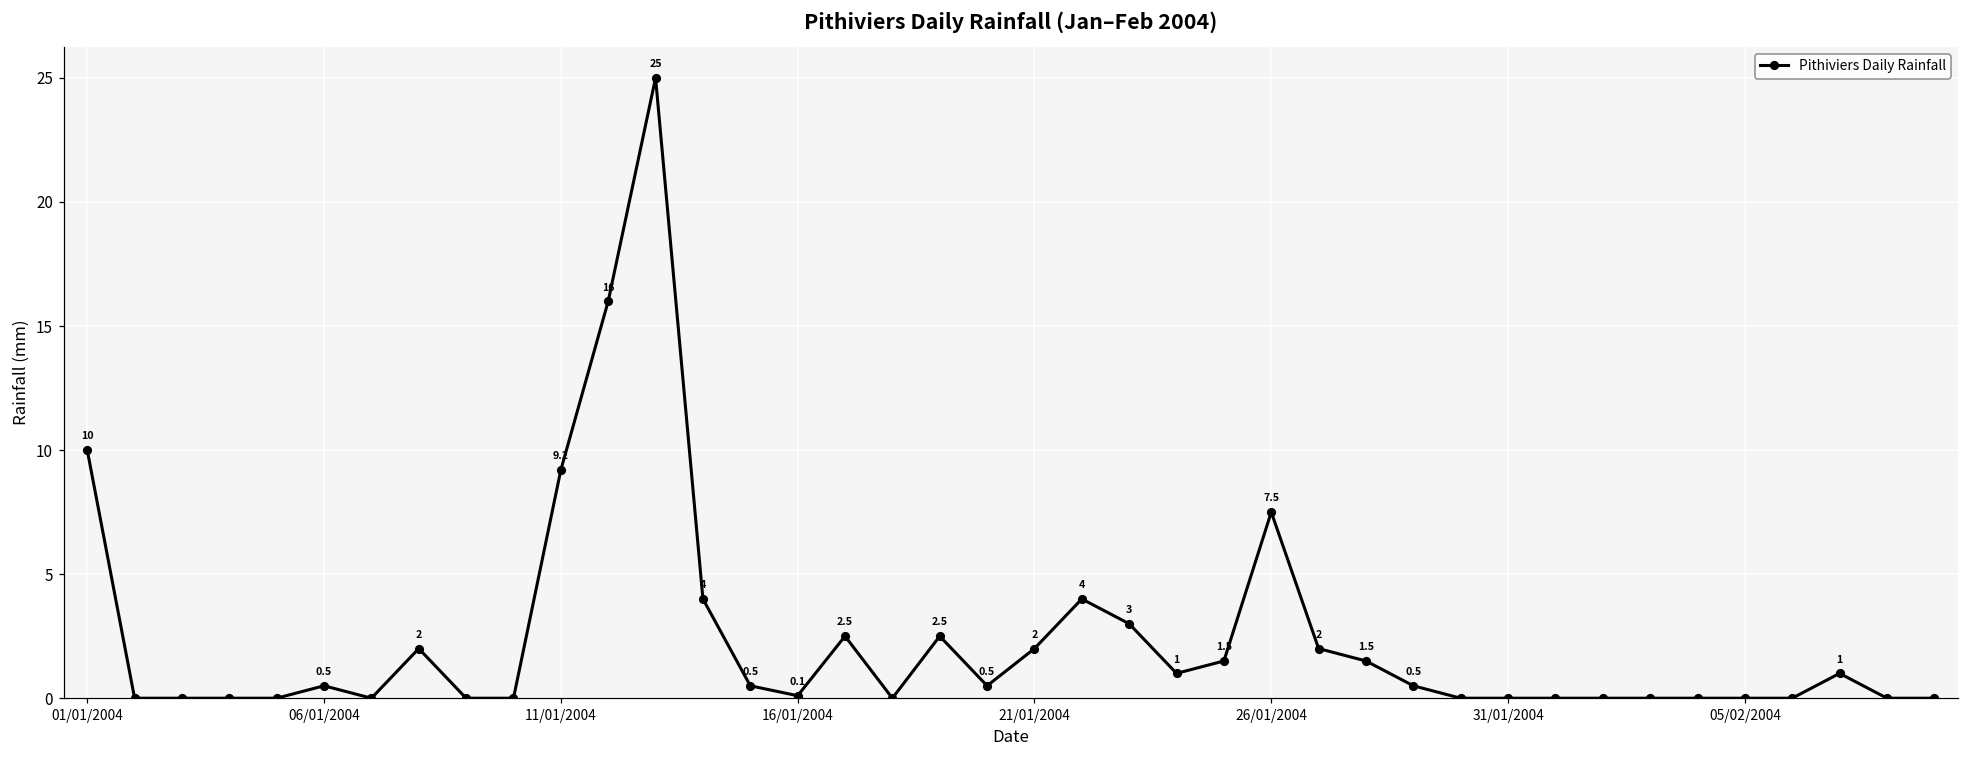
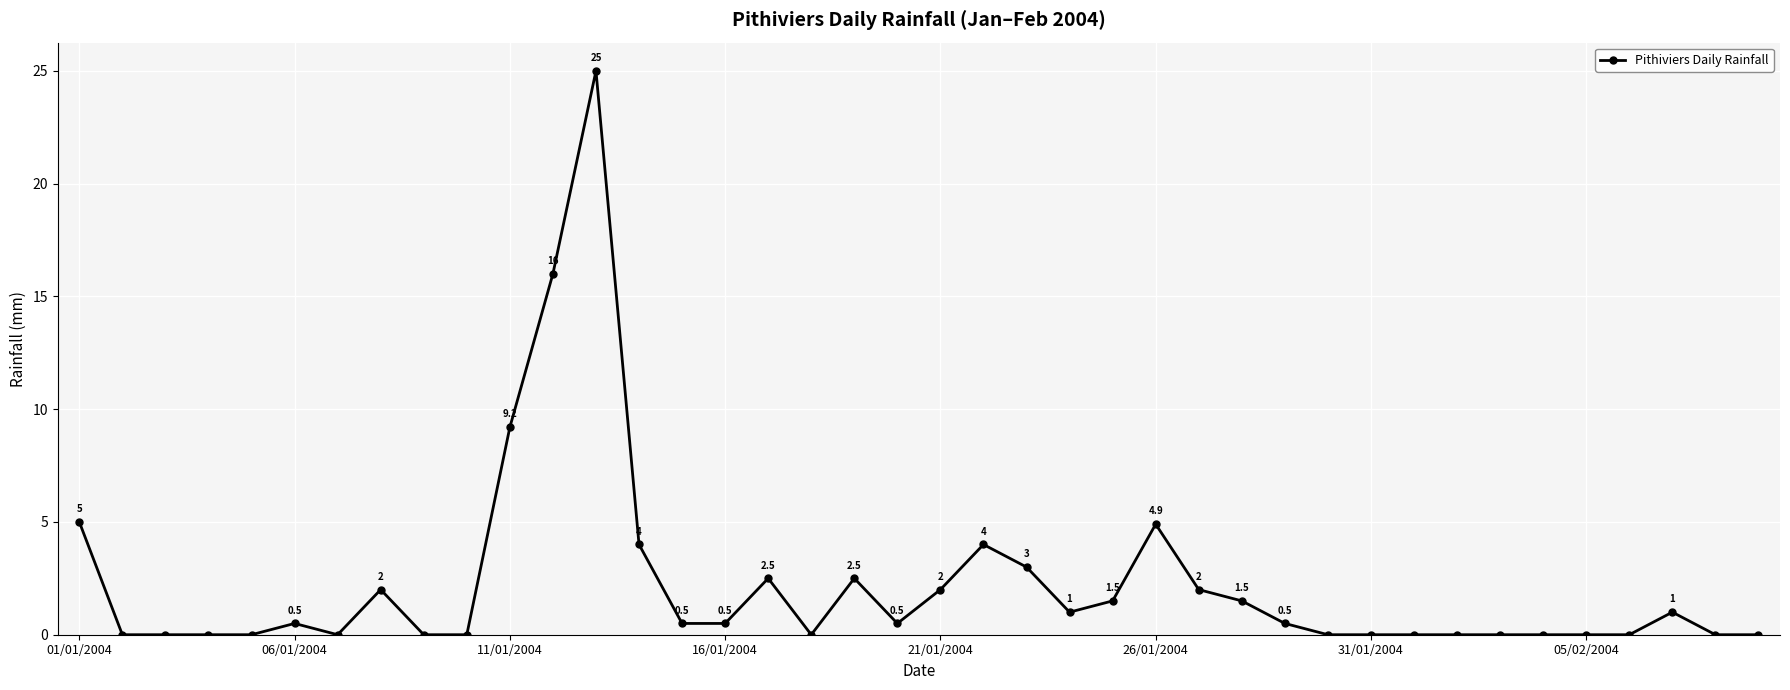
  {
-   "01/01/2004": 10,
+   "01/01/2004": 5,
    "06/01/2004": 0.5,
    "11/01/2004": 9.2,
-   "16/01/2004": 0.1,
+   "16/01/2004": 0.5,
    "21/01/2004": 2,
-   "26/01/2004": 7.5
+   "26/01/2004": 4.9
  }
